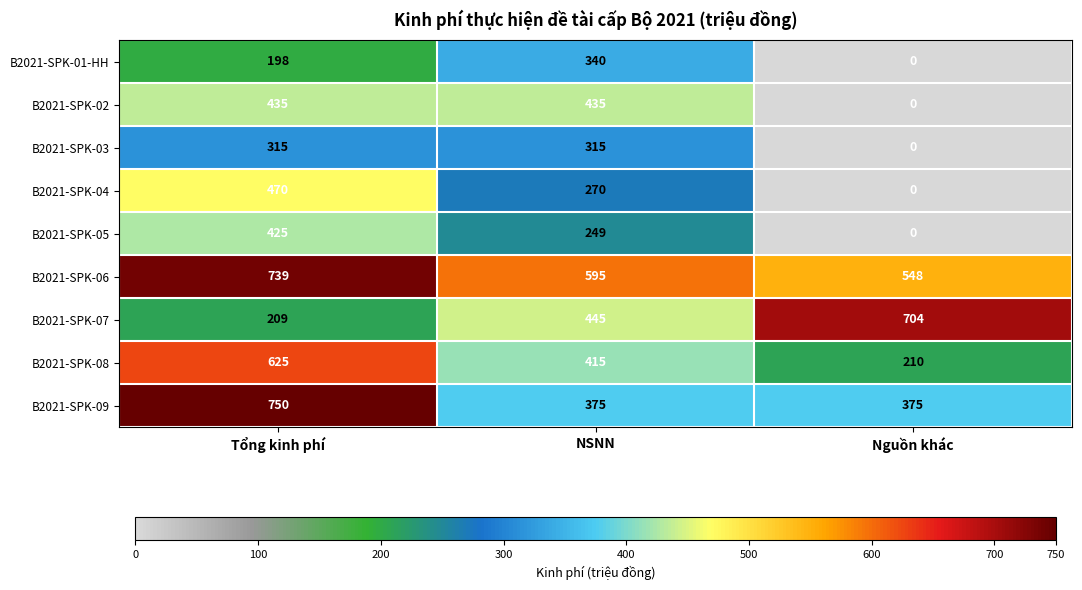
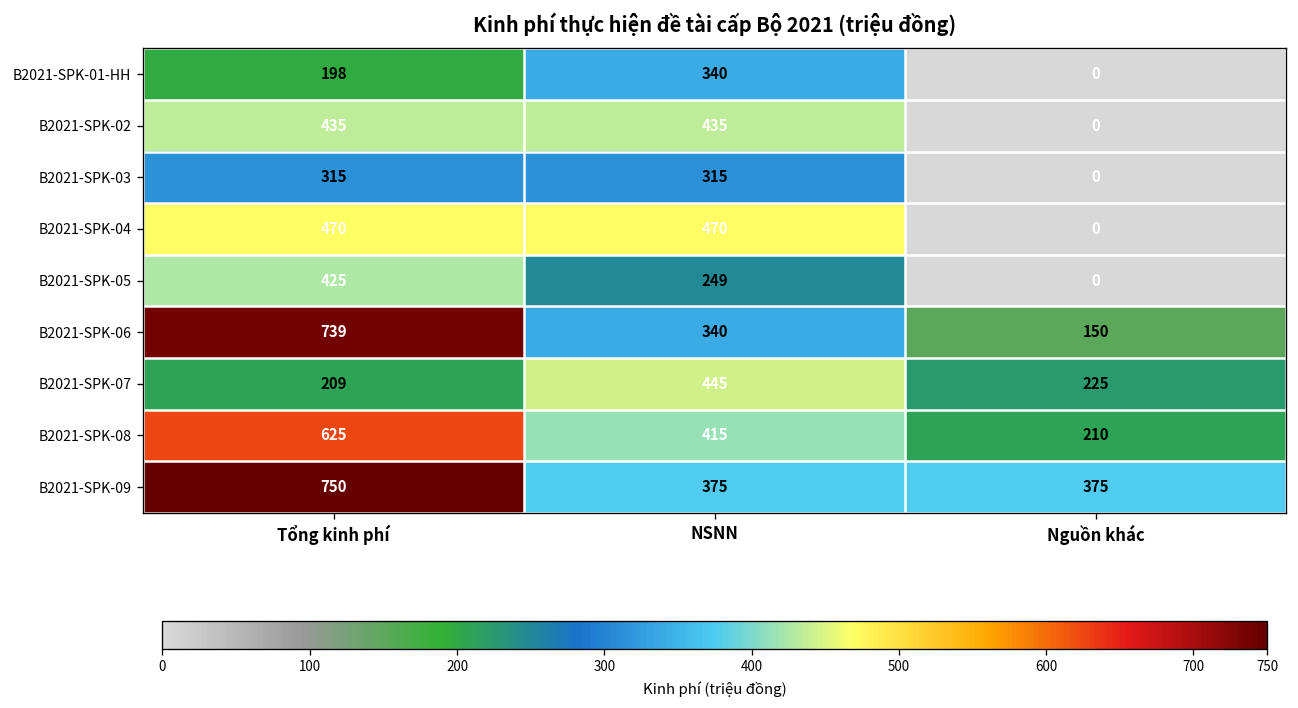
  {
    "B2021-SPK-01-HH": {
      "Tổng kinh phí": 198,
      "NSNN": 340
    },
    "B2021-SPK-02": {
      "Tổng kinh phí": 435,
      "NSNN": 435
    },
    "B2021-SPK-03": {
      "Tổng kinh phí": 315,
      "NSNN": 315
    },
    "B2021-SPK-04": {
      "Tổng kinh phí": 470,
-     "NSNN": 270
+     "NSNN": 470
    },
    "B2021-SPK-05": {
      "Tổng kinh phí": 425,
      "NSNN": 249
    },
    "B2021-SPK-06": {
      "Tổng kinh phí": 739,
-     "NSNN": 595,
-     "Nguồn khác": 548
+     "NSNN": 340,
+     "Nguồn khác": 150
    },
    "B2021-SPK-07": {
      "Tổng kinh phí": 209,
      "NSNN": 445,
-     "Nguồn khác": 704
+     "Nguồn khác": 225
    },
    "B2021-SPK-08": {
      "Tổng kinh phí": 625,
      "NSNN": 415,
      "Nguồn khác": 210
    },
    "B2021-SPK-09": {
      "Tổng kinh phí": 750,
      "NSNN": 375,
      "Nguồn khác": 375
    }
  }
